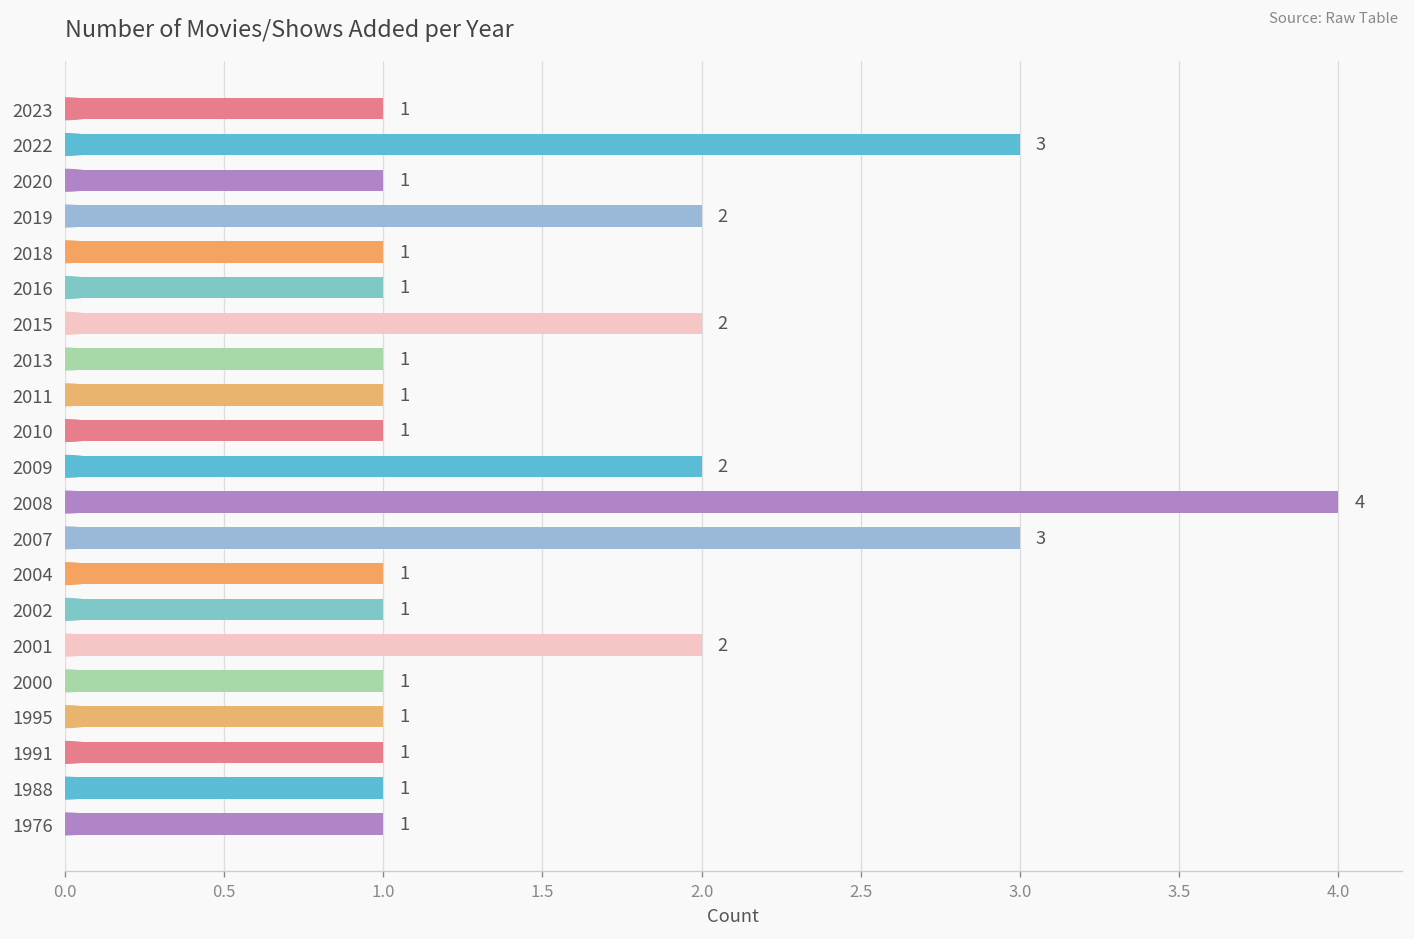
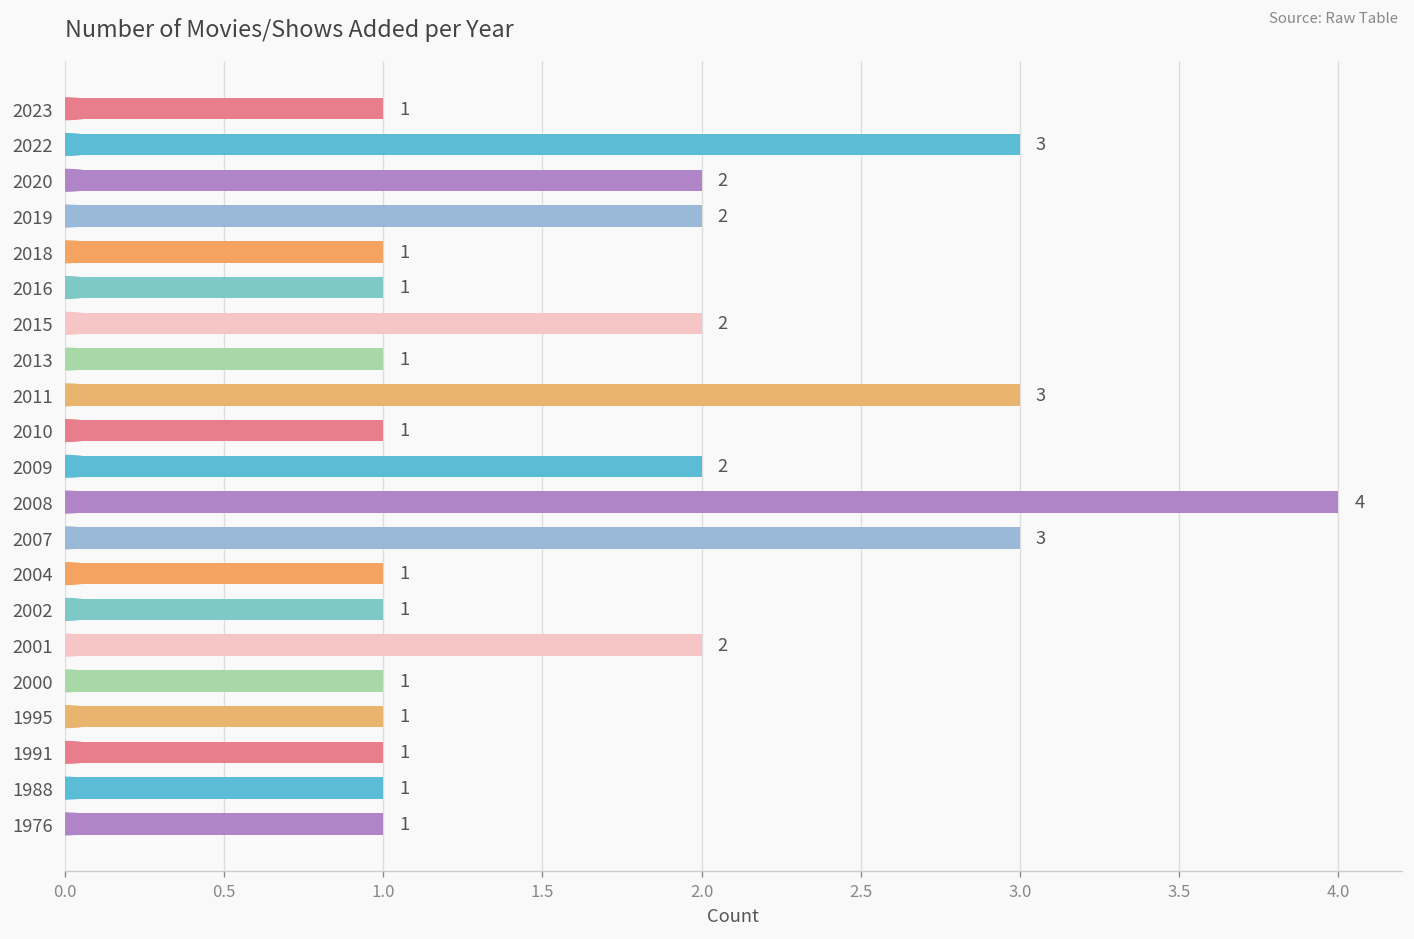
  {
    "2023": 1,
    "2022": 3,
-   "2020": 1,
+   "2020": 2,
    "2019": 2,
    "2018": 1,
    "2016": 1,
    "2015": 2,
    "2013": 1,
-   "2011": 1,
+   "2011": 3,
    "2010": 1,
    "2009": 2,
    "2008": 4,
    "2007": 3,
    "2004": 1,
    "2002": 1,
    "2001": 2,
    "2000": 1,
    "1995": 1,
    "1991": 1,
    "1988": 1,
    "1976": 1
  }
